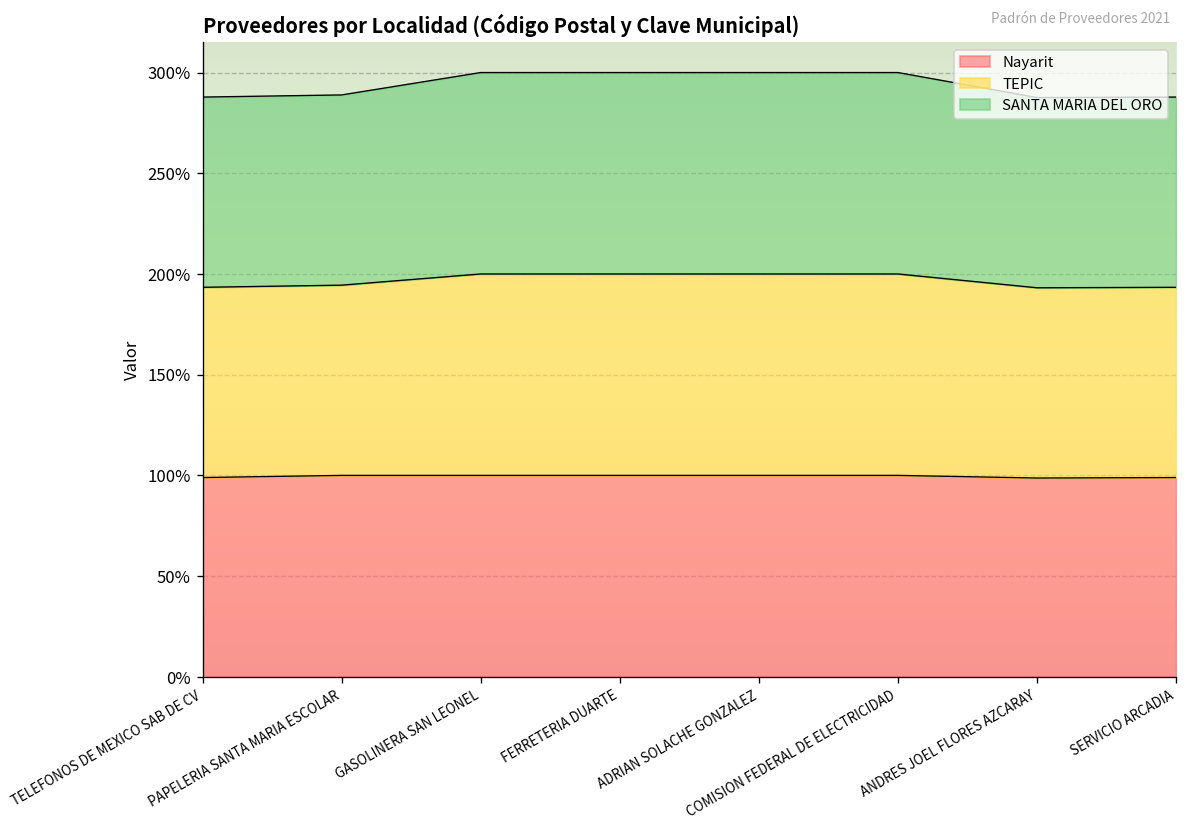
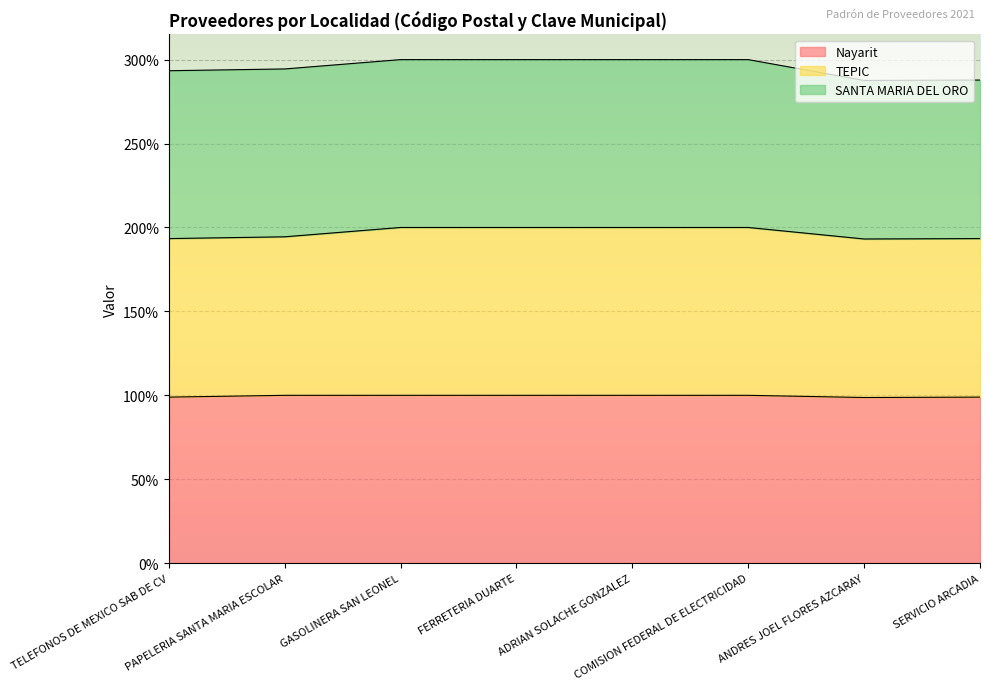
  {
    "Nayarit": {
      "TELEFONOS DE MEXICO SAB DE CV": "99%",
      "PAPELERIA SANTA MARIA ESCOLAR": "100%",
      "GASOLINERA SAN LEONEL": "100%",
      "FERRETERIA DUARTE": "100%",
      "ADRIAN SOLACHE GONZALEZ": "100%",
      "COMISION FEDERAL DE ELECTRICIDAD": "100%",
      "ANDRES JOEL FLORES AZCARAY": "99%",
      "SERVICIO ARCADIA": "99%"
    },
    "TEPIC": {
      "TELEFONOS DE MEXICO SAB DE CV": "94%",
      "PAPELERIA SANTA MARIA ESCOLAR": "94%",
      "GASOLINERA SAN LEONEL": "100%",
      "FERRETERIA DUARTE": "100%",
      "ADRIAN SOLACHE GONZALEZ": "100%",
      "COMISION FEDERAL DE ELECTRICIDAD": "100%",
      "ANDRES JOEL FLORES AZCARAY": "94%",
      "SERVICIO ARCADIA": "94%"
    },
    "SANTA MARIA DEL ORO": {
-     "TELEFONOS DE MEXICO SAB DE CV": "94%",
-     "PAPELERIA SANTA MARIA ESCOLAR": "94%",
+     "TELEFONOS DE MEXICO SAB DE CV": "100%",
+     "PAPELERIA SANTA MARIA ESCOLAR": "100%",
      "GASOLINERA SAN LEONEL": "100%",
      "FERRETERIA DUARTE": "100%",
      "ADRIAN SOLACHE GONZALEZ": "100%",
      "COMISION FEDERAL DE ELECTRICIDAD": "100%",
      "SERVICIO ARCADIA": "94%"
    }
  }
